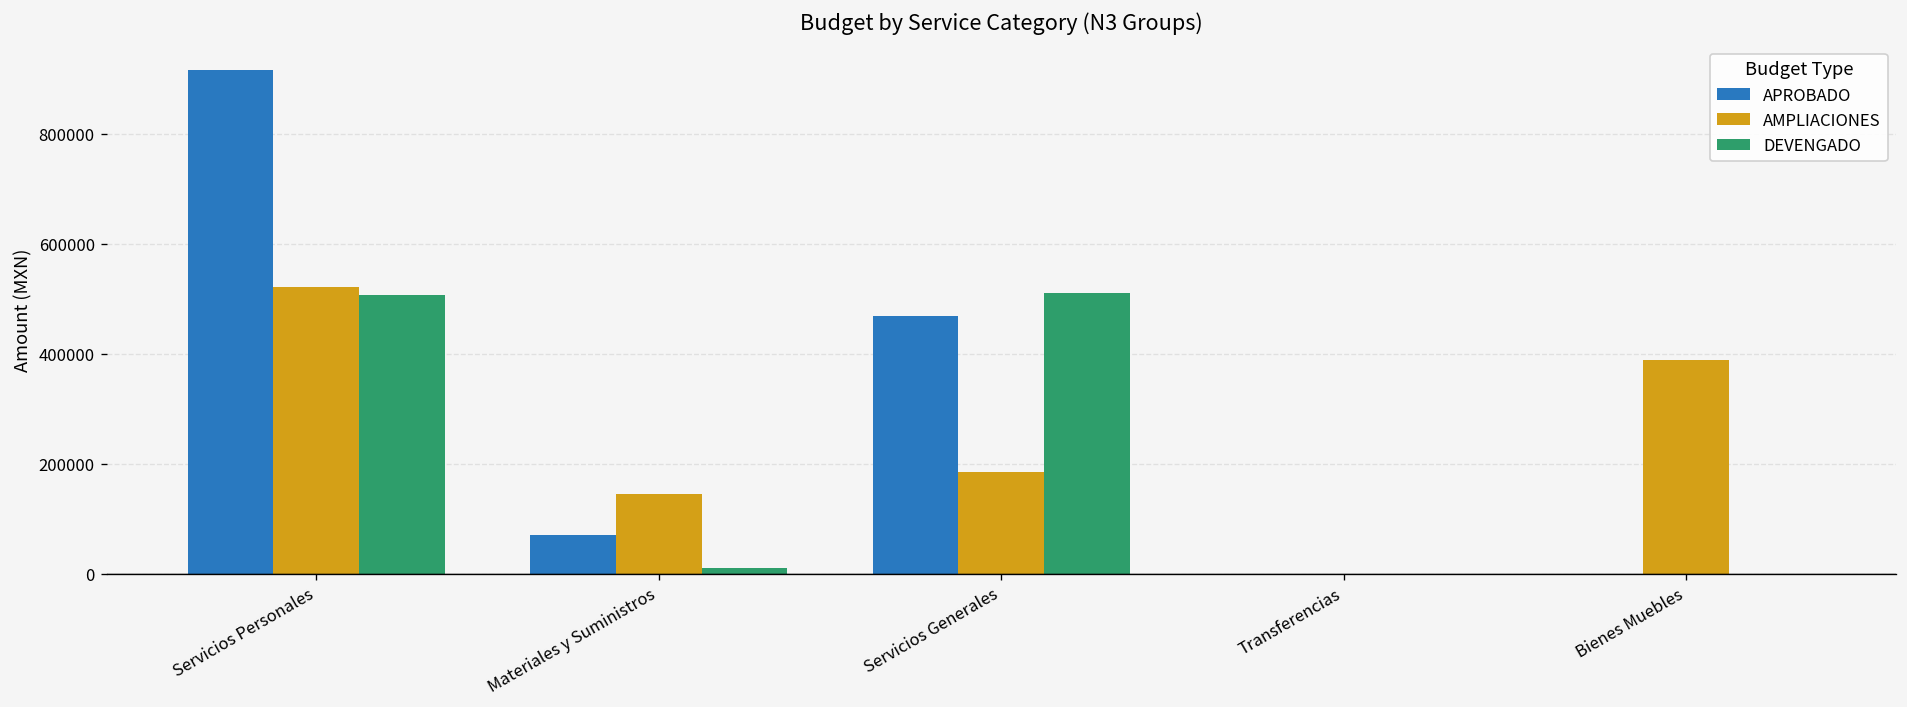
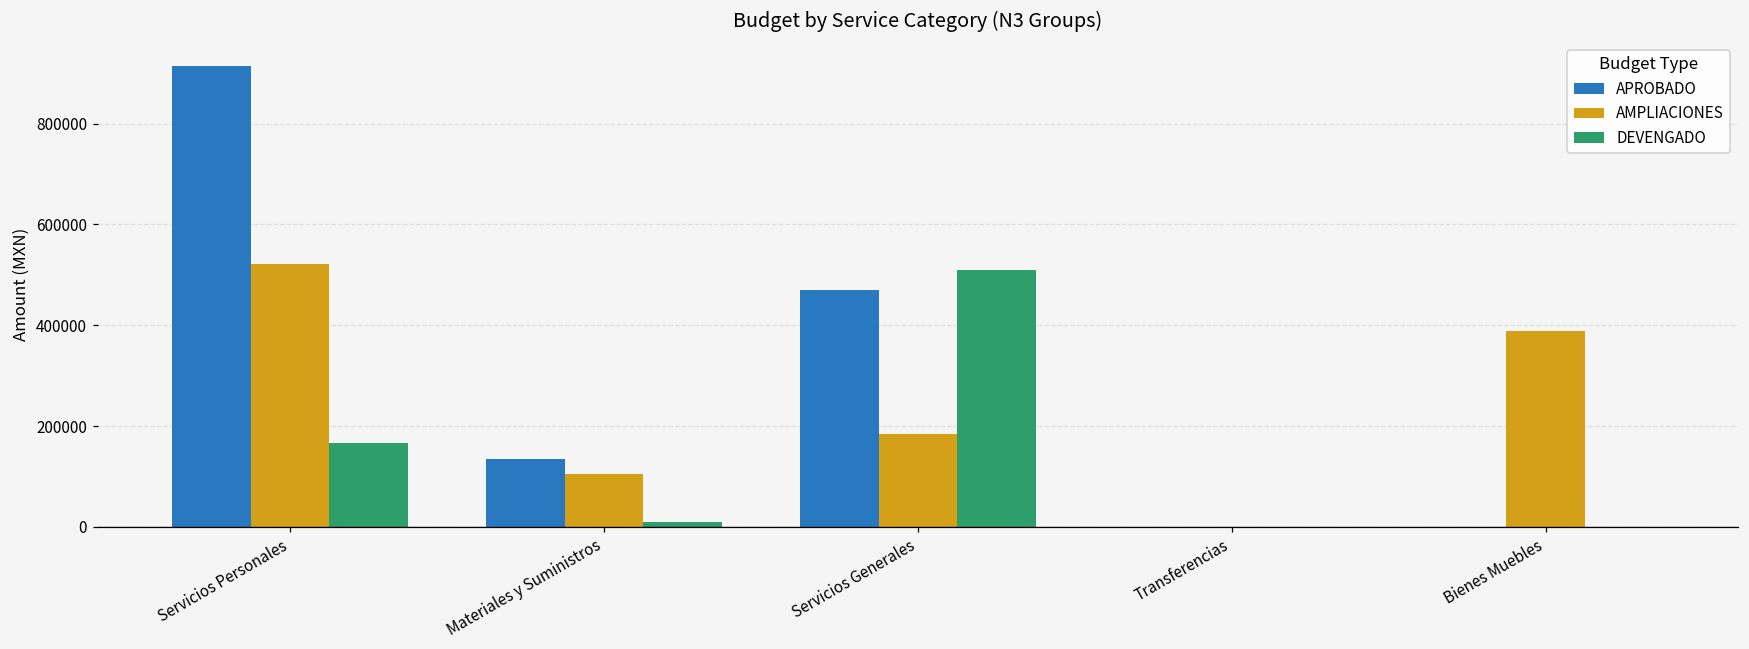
  {
    "APROBADO": {
      "Servicios Personales": 920000,
-     "Materiales y Suministros": 70000,
+     "Materiales y Suministros": 130000,
      "Servicios Generales": 470000,
      "Transferencias": 0,
      "Bienes Muebles": 0
    },
    "AMPLIACIONES": {
      "Servicios Personales": 520000,
-     "Materiales y Suministros": 150000,
+     "Materiales y Suministros": 110000,
      "Servicios Generales": 190000,
      "Transferencias": 0,
      "Bienes Muebles": 390000
    },
    "DEVENGADO": {
-     "Servicios Personales": 510000,
+     "Servicios Personales": 170000,
      "Materiales y Suministros": 10000,
      "Servicios Generales": 510000,
      "Transferencias": 0,
      "Bienes Muebles": 0
    }
  }
